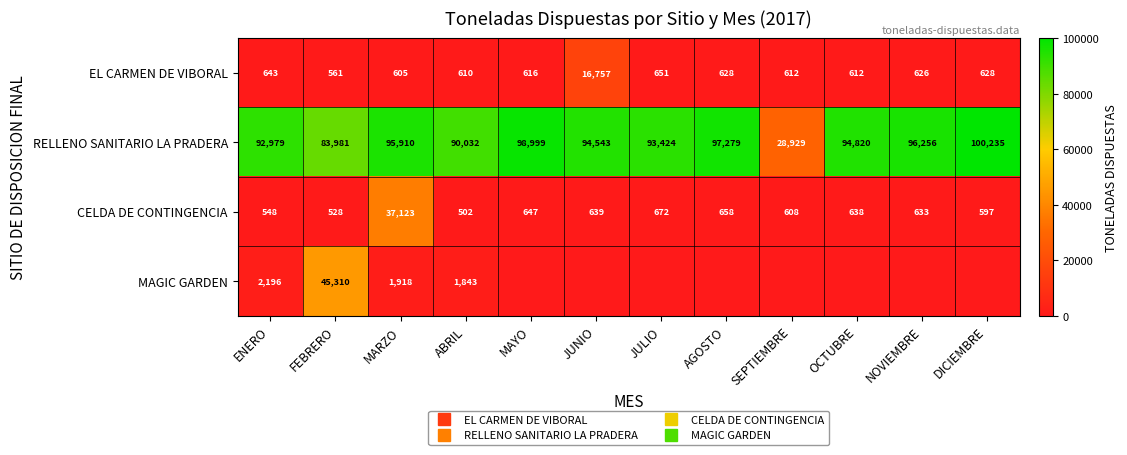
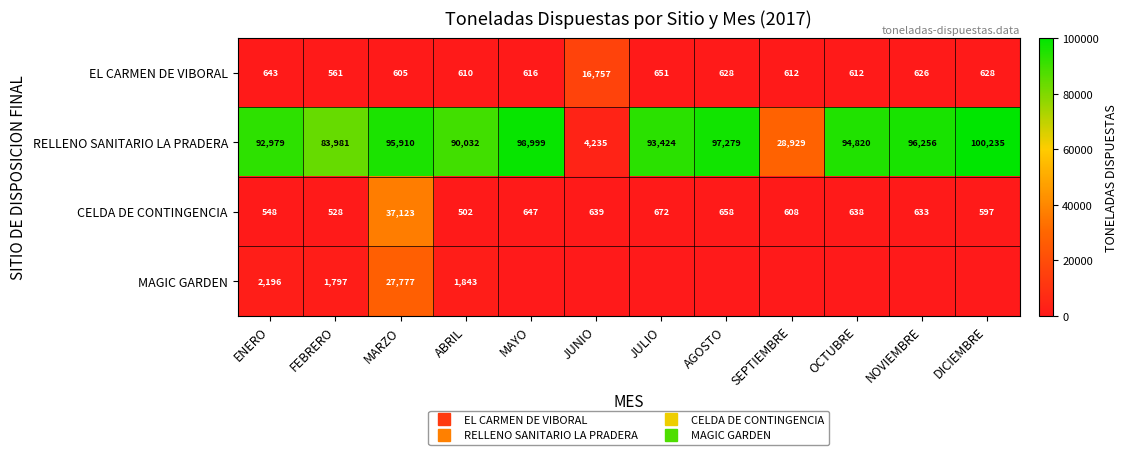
  {
    "EL CARMEN DE VIBORAL": {
      "ENERO": "643",
      "FEBRERO": "561",
      "MARZO": "605",
      "ABRIL": "610",
      "MAYO": "616",
      "JUNIO": "16,757",
      "JULIO": "651",
      "AGOSTO": "628",
      "SEPTIEMBRE": "612",
      "OCTUBRE": "612",
      "NOVIEMBRE": "626",
      "DICIEMBRE": "628"
    },
    "RELLENO SANITARIO LA PRADERA": {
      "ENERO": "92,979",
      "FEBRERO": "83,981",
      "MARZO": "95,910",
      "ABRIL": "90,032",
      "MAYO": "98,999",
-     "JUNIO": "94,543",
+     "JUNIO": "4,235",
      "JULIO": "93,424",
      "AGOSTO": "97,279",
      "SEPTIEMBRE": "28,929",
      "OCTUBRE": "94,820",
      "NOVIEMBRE": "96,256",
      "DICIEMBRE": "100,235"
    },
    "CELDA DE CONTINGENCIA": {
      "ENERO": "548",
      "FEBRERO": "528",
      "MARZO": "37,123",
      "ABRIL": "502",
      "MAYO": "647",
      "JUNIO": "639",
      "JULIO": "672",
      "AGOSTO": "658",
      "SEPTIEMBRE": "608",
      "OCTUBRE": "638",
      "NOVIEMBRE": "633",
      "DICIEMBRE": "597"
    },
    "MAGIC GARDEN": {
      "ENERO": "2,196",
-     "FEBRERO": "45,310",
-     "MARZO": "1,918",
+     "FEBRERO": "1,797",
+     "MARZO": "27,777",
      "ABRIL": "1,843"
    }
  }
